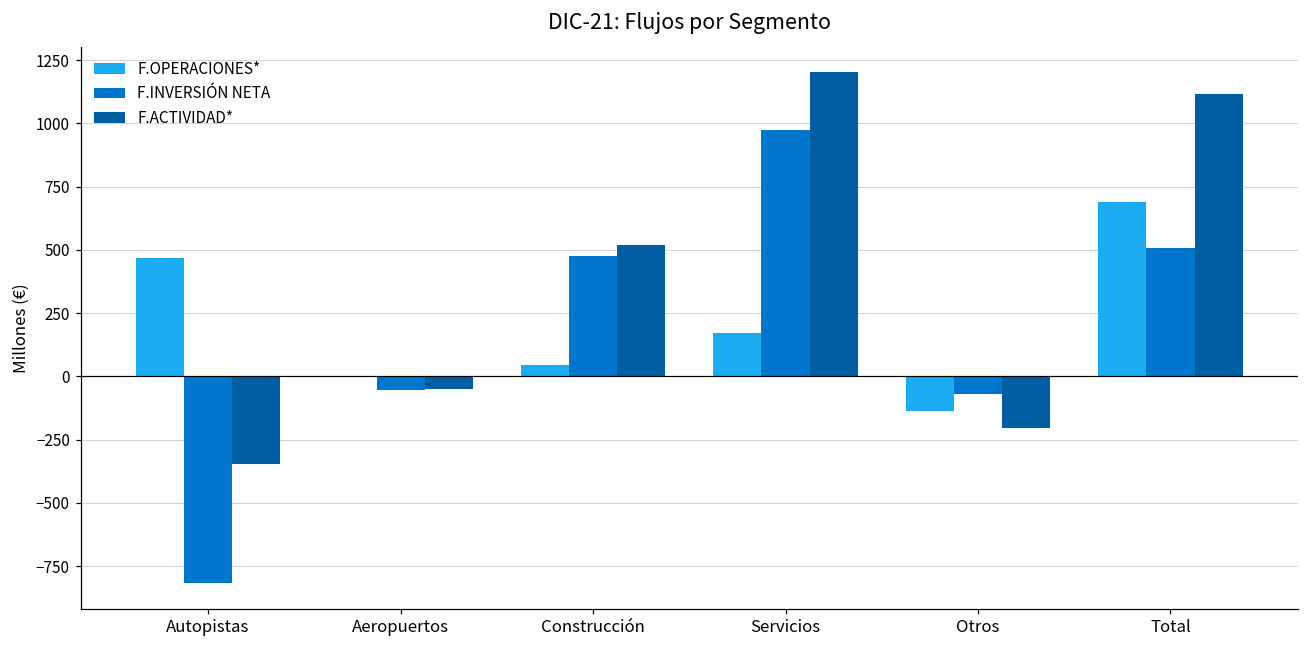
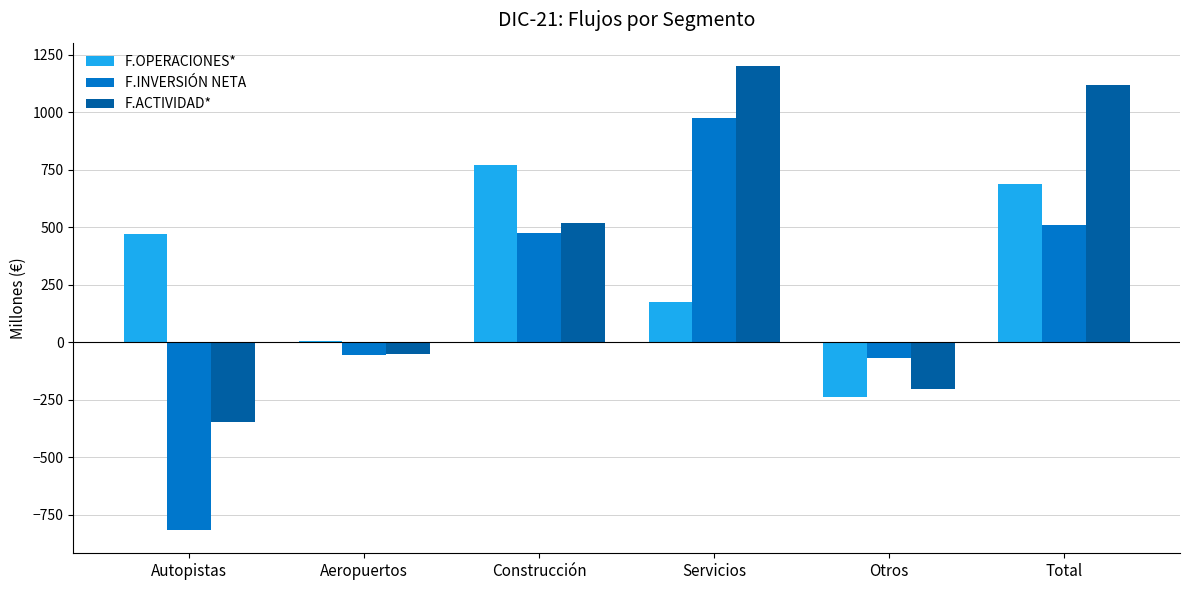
  {
    "F.OPERACIONES*": {
      "Autopistas": 470,
-     "Construcción": 40,
+     "Construcción": 770,
      "Servicios": 170,
-     "Otros": -140,
+     "Otros": -240,
      "Total": 690
    }
  }
